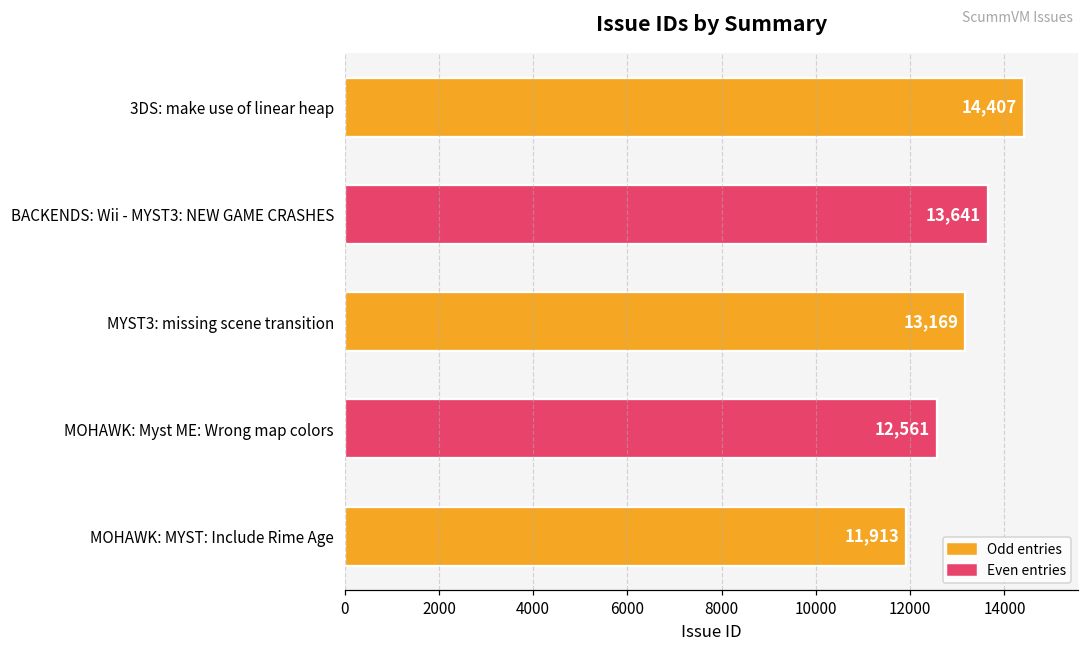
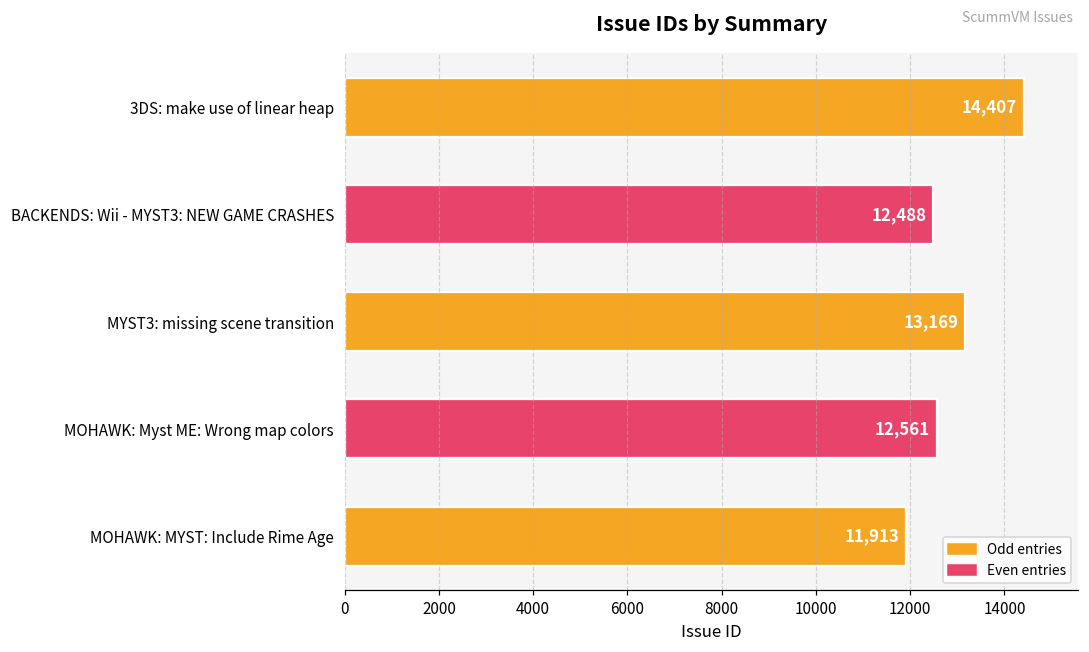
  {
    "3DS: make use of linear heap": "14,407",
-   "BACKENDS: Wii - MYST3: NEW GAME CRASHES": "13,641",
+   "BACKENDS: Wii - MYST3: NEW GAME CRASHES": "12,488",
    "MYST3: missing scene transition": "13,169",
    "MOHAWK: Myst ME: Wrong map colors": "12,561",
    "MOHAWK: MYST: Include Rime Age": "11,913"
  }
